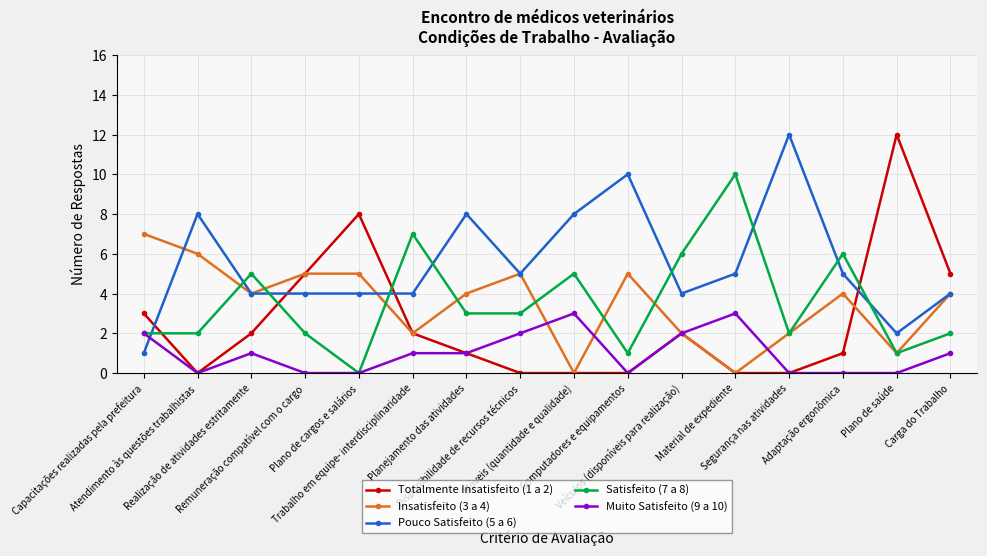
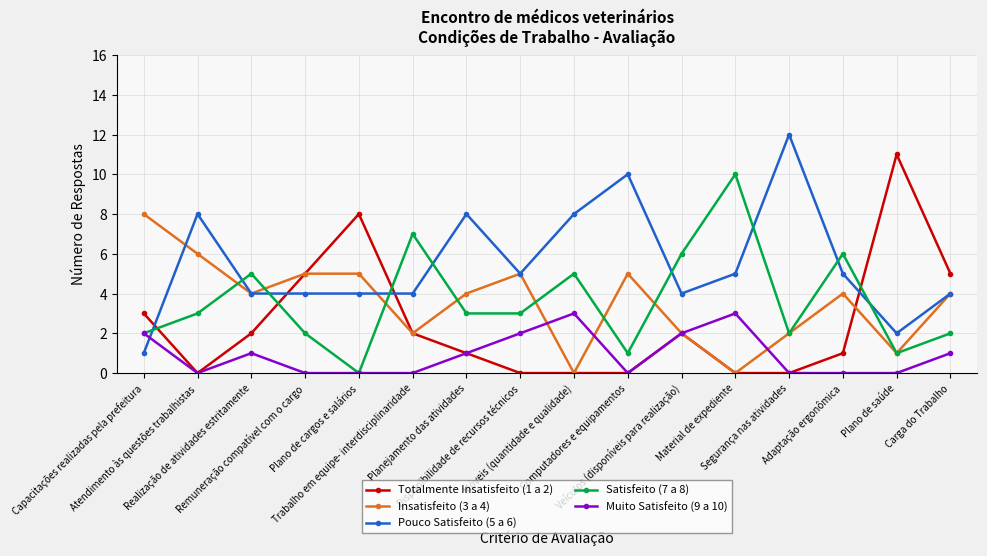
  {
    "Totalmente Insatisfeito (1 a 2)": {
      "Capacitações realizadas pela prefeitura": 3,
      "Realização de atividades estritamente": 2,
      "Plano de cargos e salários": 8,
      "Disponibilidade de recursos técnicos": 0,
      "Adaptação ergonômica": 1,
-     "Plano de saúde": 12,
+     "Plano de saúde": 11,
      "Carga do Trabalho": 5
    },
    "Insatisfeito (3 a 4)": {
-     "Capacitações realizadas pela prefeitura": 7,
+     "Capacitações realizadas pela prefeitura": 8,
      "Atendimento às questões trabalhistas": 6,
      "Plano de cargos e salários": 5,
      "Planejamento das atividades": 4,
      "Computadores e equipamentos": 5,
      "Adaptação ergonômica": 4
    },
    "Pouco Satisfeito (5 a 6)": {
      "Capacitações realizadas pela prefeitura": 1,
      "Atendimento às questões trabalhistas": 8,
      "Remuneração compatível com o cargo": 4,
      "Plano de cargos e salários": 4,
      "Trabalho em equipe- interdisciplinaridade": 4,
      "Planejamento das atividades": 8,
      "Móveis (quantidade e qualidade)": 8,
      "Computadores e equipamentos": 10,
      "Veículos (disponíveis para realização)": 4,
      "Material de expediente": 5,
      "Segurança nas atividades": 12,
      "Adaptação ergonômica": 5,
      "Plano de saúde": 2
    },
    "Satisfeito (7 a 8)": {
-     "Atendimento às questões trabalhistas": 2,
+     "Atendimento às questões trabalhistas": 3,
      "Realização de atividades estritamente": 5,
      "Remuneração compatível com o cargo": 2,
      "Trabalho em equipe- interdisciplinaridade": 7,
      "Planejamento das atividades": 3,
      "Disponibilidade de recursos técnicos": 3,
      "Móveis (quantidade e qualidade)": 5,
      "Computadores e equipamentos": 1,
      "Veículos (disponíveis para realização)": 6,
      "Material de expediente": 10,
      "Adaptação ergonômica": 6,
      "Carga do Trabalho": 2
    },
    "Muito Satisfeito (9 a 10)": {
      "Realização de atividades estritamente": 1,
      "Remuneração compatível com o cargo": 0,
-     "Trabalho em equipe- interdisciplinaridade": 1,
+     "Trabalho em equipe- interdisciplinaridade": 0,
      "Disponibilidade de recursos técnicos": 2,
      "Móveis (quantidade e qualidade)": 3,
      "Material de expediente": 3,
      "Adaptação ergonômica": 0,
      "Plano de saúde": 0,
      "Carga do Trabalho": 1
    }
  }
